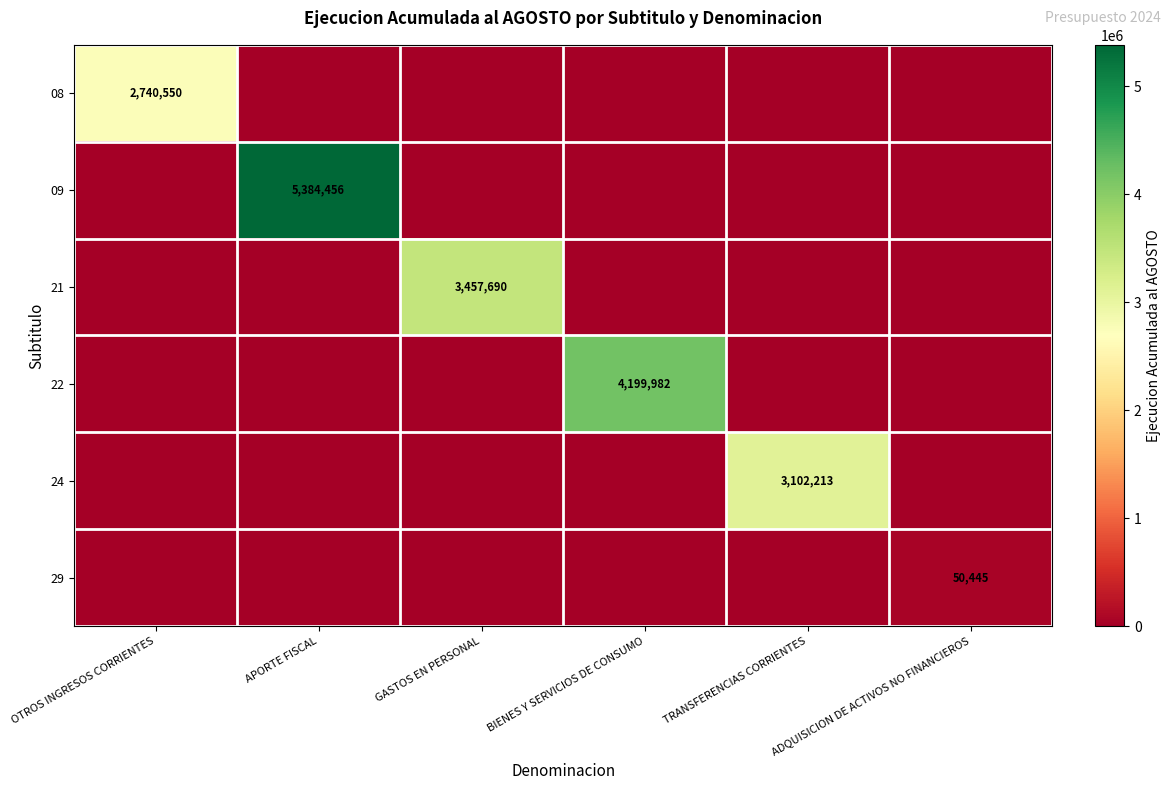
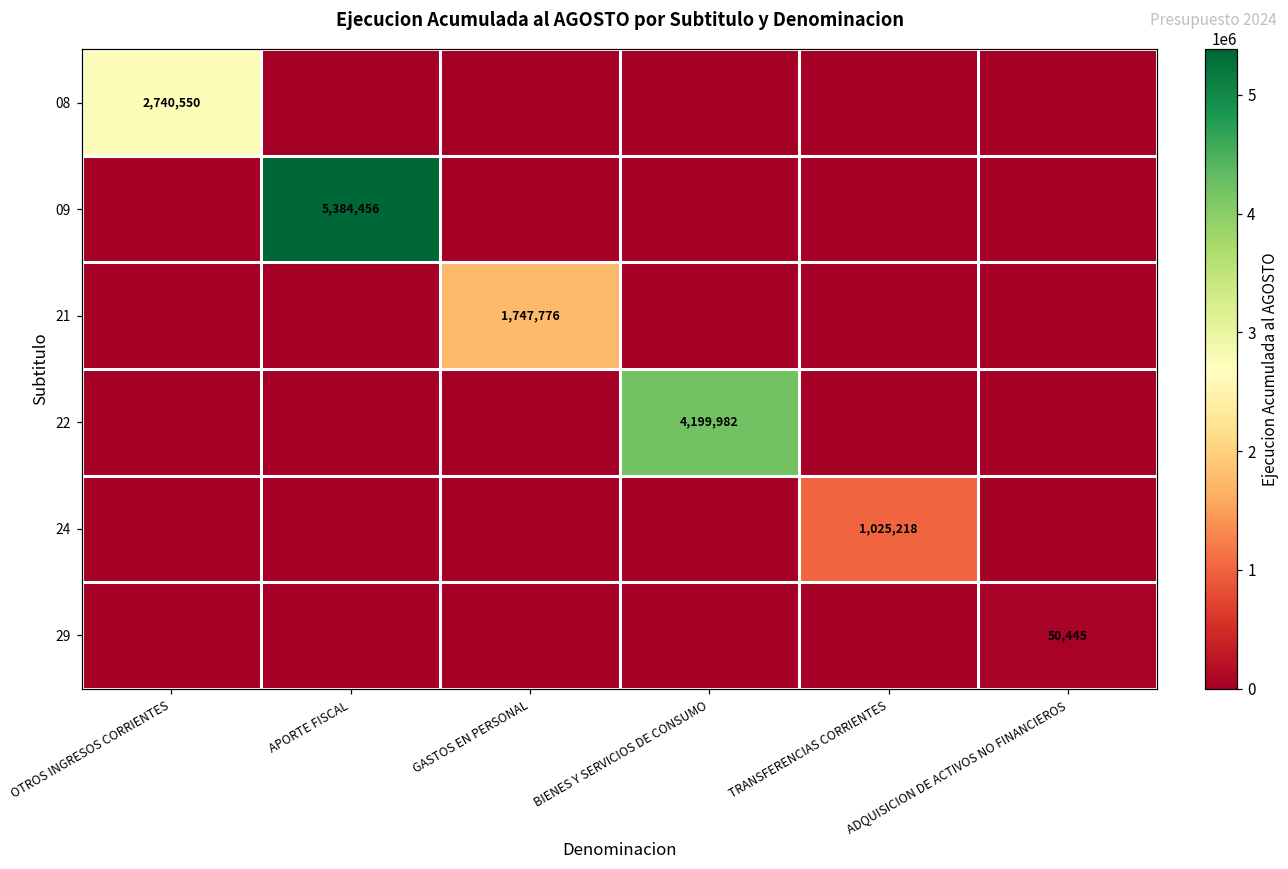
  {
    "08": {
      "OTROS INGRESOS CORRIENTES": "2,740,550"
    },
    "09": {
      "APORTE FISCAL": "5,384,456"
    },
    "21": {
-     "GASTOS EN PERSONAL": "3,457,690"
+     "GASTOS EN PERSONAL": "1,747,776"
    },
    "22": {
      "BIENES Y SERVICIOS DE CONSUMO": "4,199,982"
    },
    "24": {
-     "TRANSFERENCIAS CORRIENTES": "3,102,213"
+     "TRANSFERENCIAS CORRIENTES": "1,025,218"
    },
    "29": {
      "ADQUISICION DE ACTIVOS NO FINANCIEROS": "50,445"
    }
  }
